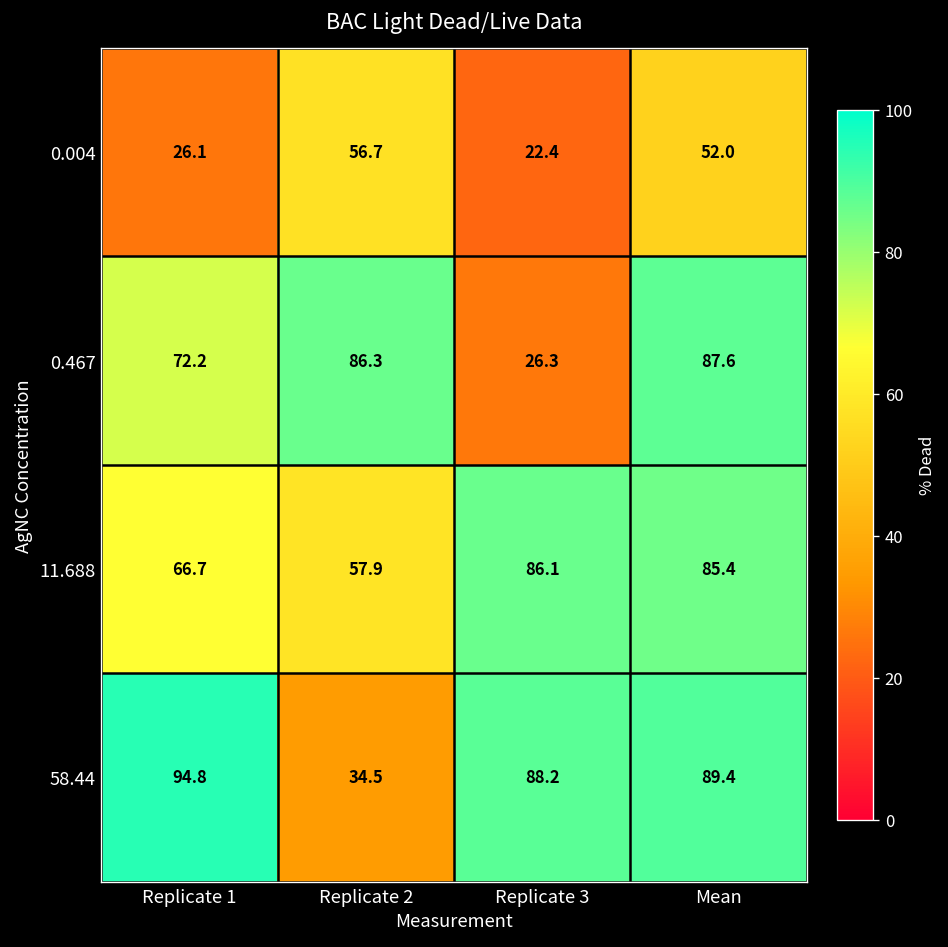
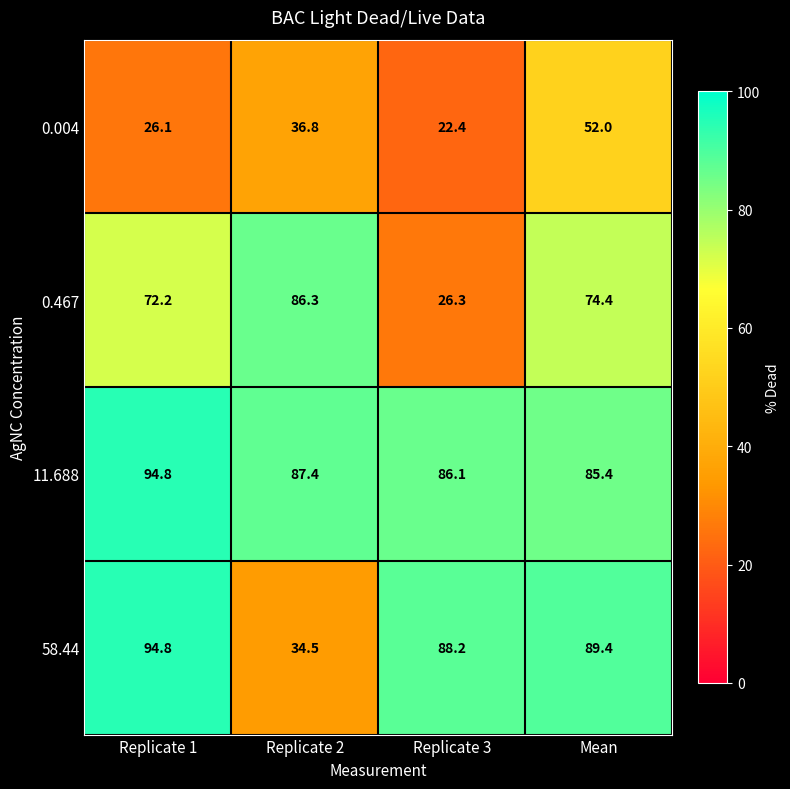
  {
    "0.004": {
      "Replicate 1": 26.1,
-     "Replicate 2": 56.7,
+     "Replicate 2": 36.8,
      "Replicate 3": 22.4,
      "Mean": 52.0
    },
    "0.467": {
      "Replicate 1": 72.2,
      "Replicate 2": 86.3,
      "Replicate 3": 26.3,
-     "Mean": 87.6
+     "Mean": 74.4
    },
    "11.688": {
-     "Replicate 1": 66.7,
-     "Replicate 2": 57.9,
+     "Replicate 1": 94.8,
+     "Replicate 2": 87.4,
      "Replicate 3": 86.1,
      "Mean": 85.4
    },
    "58.44": {
      "Replicate 1": 94.8,
      "Replicate 2": 34.5,
      "Replicate 3": 88.2,
      "Mean": 89.4
    }
  }
